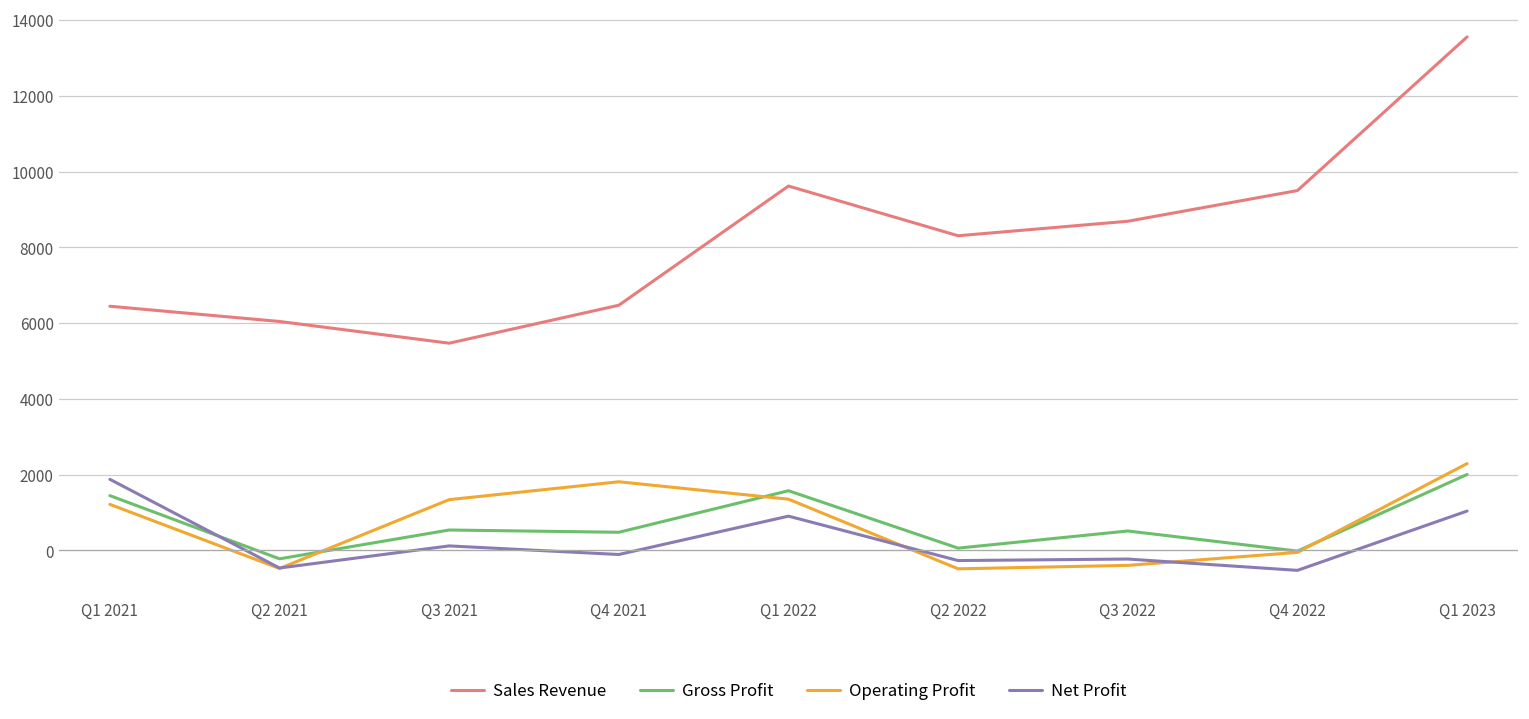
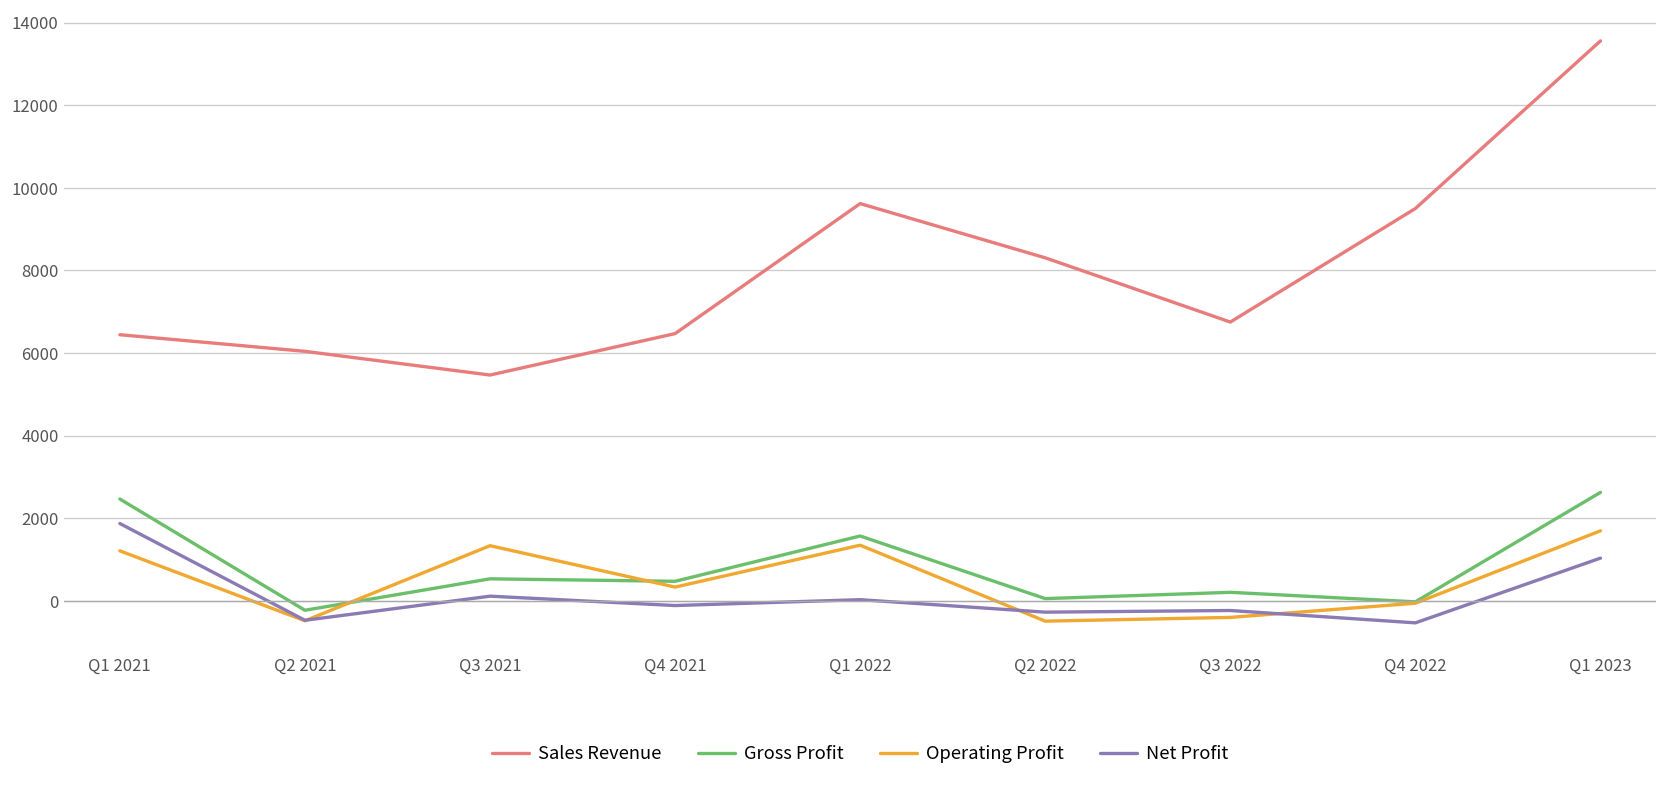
  {
    "Sales Revenue": {
      "Q1 2021": 6400,
      "Q2 2021": 6000,
      "Q3 2021": 5500,
      "Q4 2021": 6500,
      "Q1 2022": 9600,
      "Q2 2022": 8300,
-     "Q3 2022": 8700,
+     "Q3 2022": 6800,
      "Q4 2022": 9500,
      "Q1 2023": 13600
    },
    "Gross Profit": {
-     "Q1 2021": 1400,
+     "Q1 2021": 2500,
      "Q2 2021": -200,
      "Q3 2021": 500,
      "Q4 2021": 500,
      "Q1 2022": 1600,
      "Q2 2022": 100,
-     "Q3 2022": 500,
-     "Q1 2023": 2000
+     "Q3 2022": 200,
+     "Q1 2023": 2600
    },
    "Operating Profit": {
      "Q1 2021": 1200,
      "Q3 2021": 1300,
-     "Q4 2021": 1800,
+     "Q4 2021": 300,
      "Q1 2022": 1300,
      "Q2 2022": -500,
      "Q3 2022": -400,
-     "Q1 2023": 2300
+     "Q1 2023": 1700
    },
    "Net Profit": {
      "Q1 2021": 1900,
      "Q3 2021": 100,
      "Q4 2021": -100,
-     "Q1 2022": 900,
+     "Q1 2022": 0,
      "Q2 2022": -300,
      "Q3 2022": -200,
      "Q4 2022": -500,
      "Q1 2023": 1000
    }
  }
